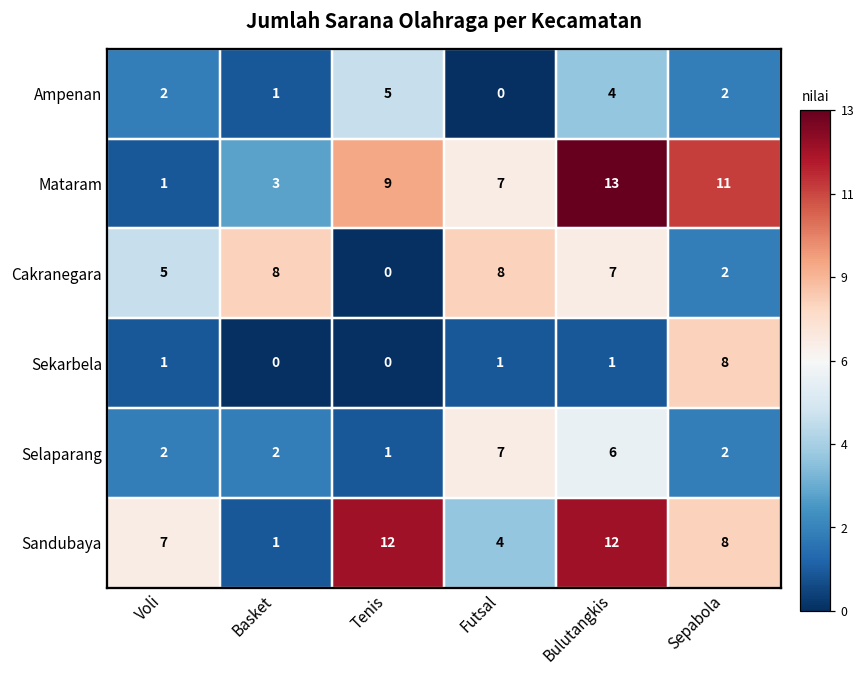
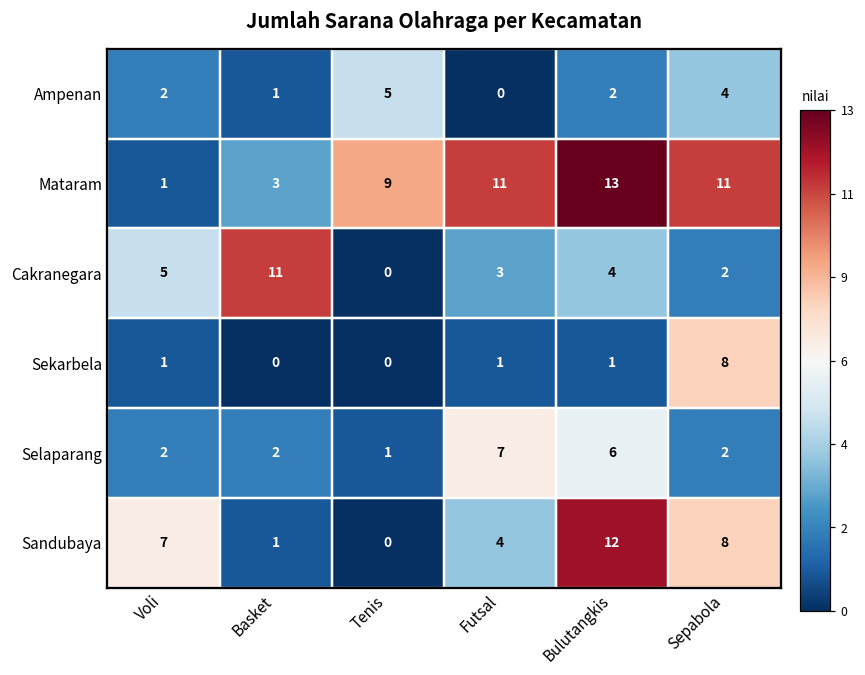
  {
    "Ampenan": {
      "Voli": 2,
      "Basket": 1,
      "Tenis": 5,
      "Futsal": 0,
-     "Bulutangkis": 4,
-     "Sepabola": 2
+     "Bulutangkis": 2,
+     "Sepabola": 4
    },
    "Mataram": {
      "Voli": 1,
      "Basket": 3,
      "Tenis": 9,
-     "Futsal": 7,
+     "Futsal": 11,
      "Bulutangkis": 13,
      "Sepabola": 11
    },
    "Cakranegara": {
      "Voli": 5,
-     "Basket": 8,
+     "Basket": 11,
      "Tenis": 0,
-     "Futsal": 8,
-     "Bulutangkis": 7,
+     "Futsal": 3,
+     "Bulutangkis": 4,
      "Sepabola": 2
    },
    "Sekarbela": {
      "Voli": 1,
      "Basket": 0,
      "Tenis": 0,
      "Futsal": 1,
      "Bulutangkis": 1,
      "Sepabola": 8
    },
    "Selaparang": {
      "Voli": 2,
      "Basket": 2,
      "Tenis": 1,
      "Futsal": 7,
      "Bulutangkis": 6,
      "Sepabola": 2
    },
    "Sandubaya": {
      "Voli": 7,
      "Basket": 1,
-     "Tenis": 12,
+     "Tenis": 0,
      "Futsal": 4,
      "Bulutangkis": 12,
      "Sepabola": 8
    }
  }
